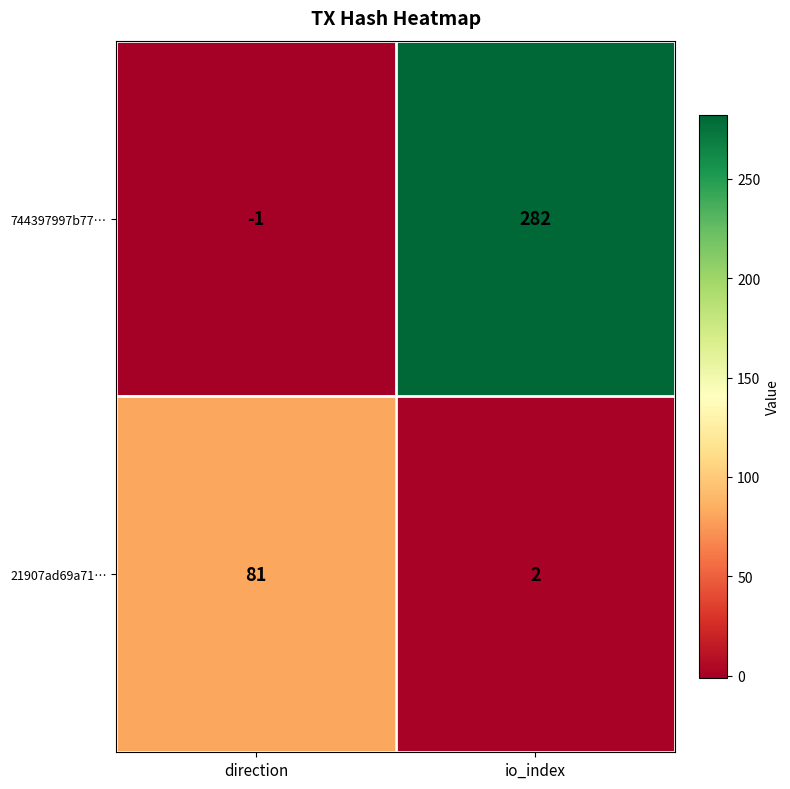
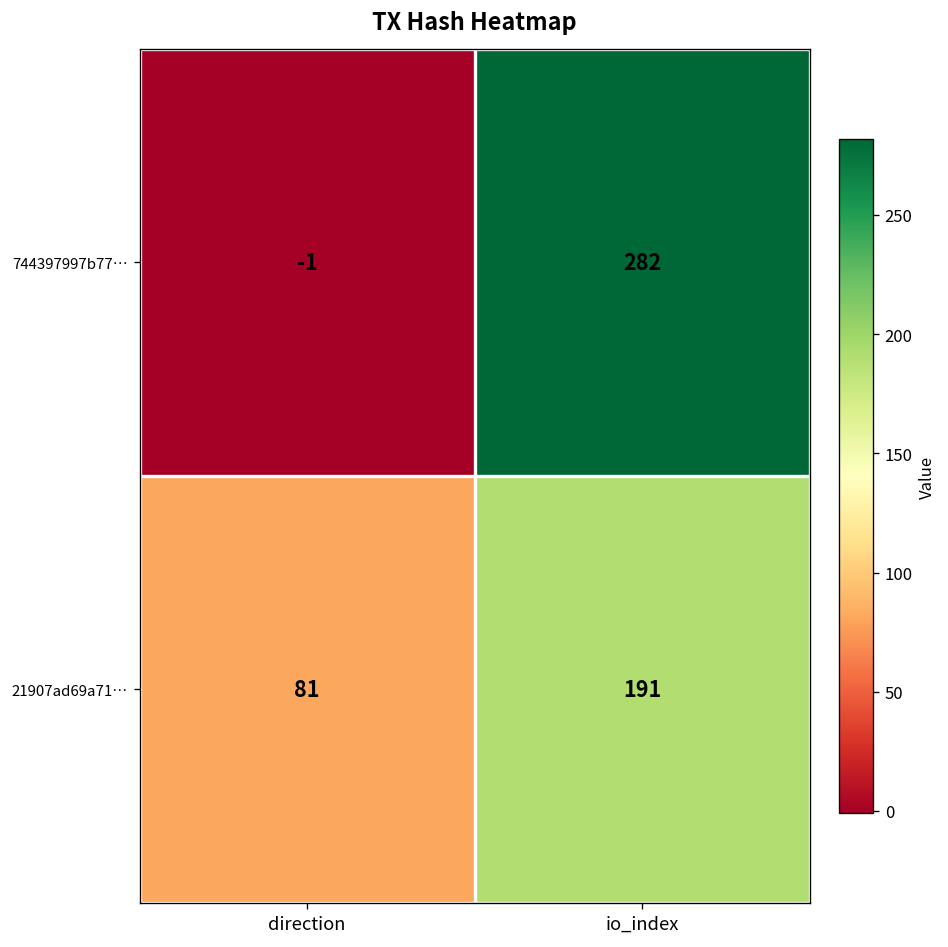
  {
    "744397997b77…": {
      "direction": -1,
      "io_index": 282
    },
    "21907ad69a71…": {
      "direction": 81,
-     "io_index": 2
+     "io_index": 191
    }
  }
